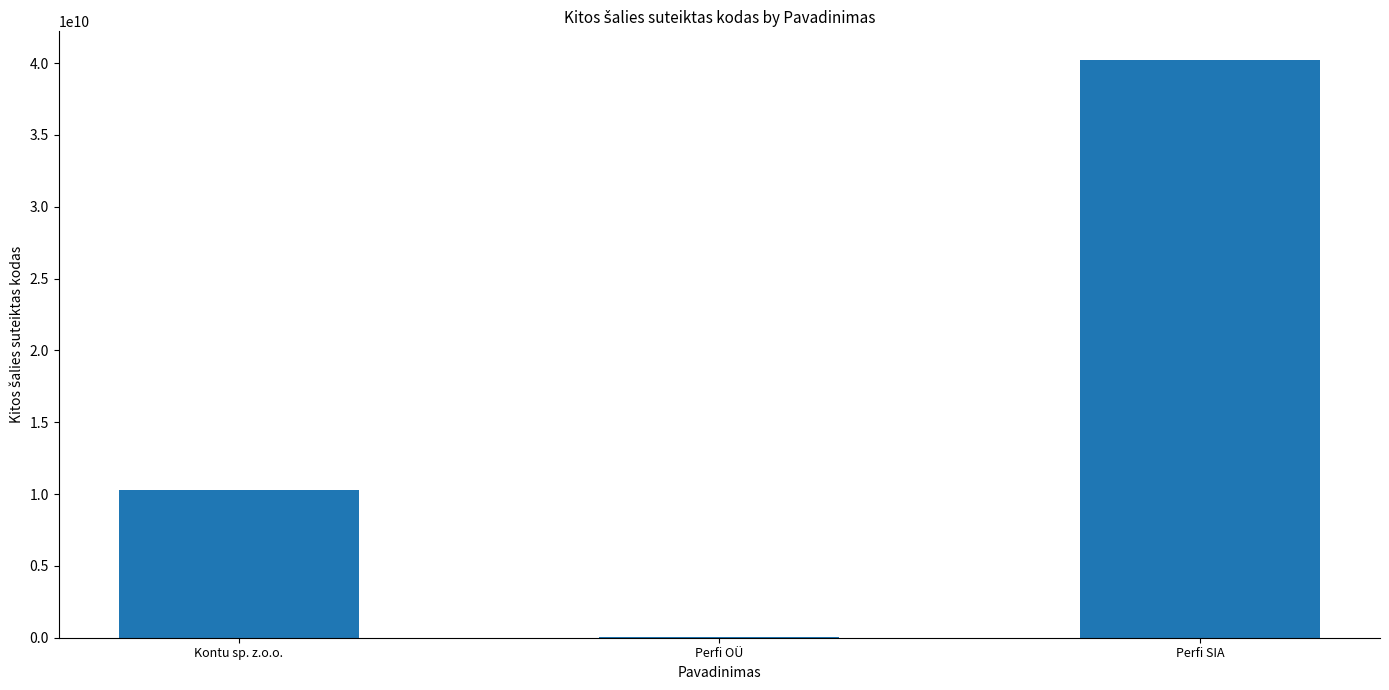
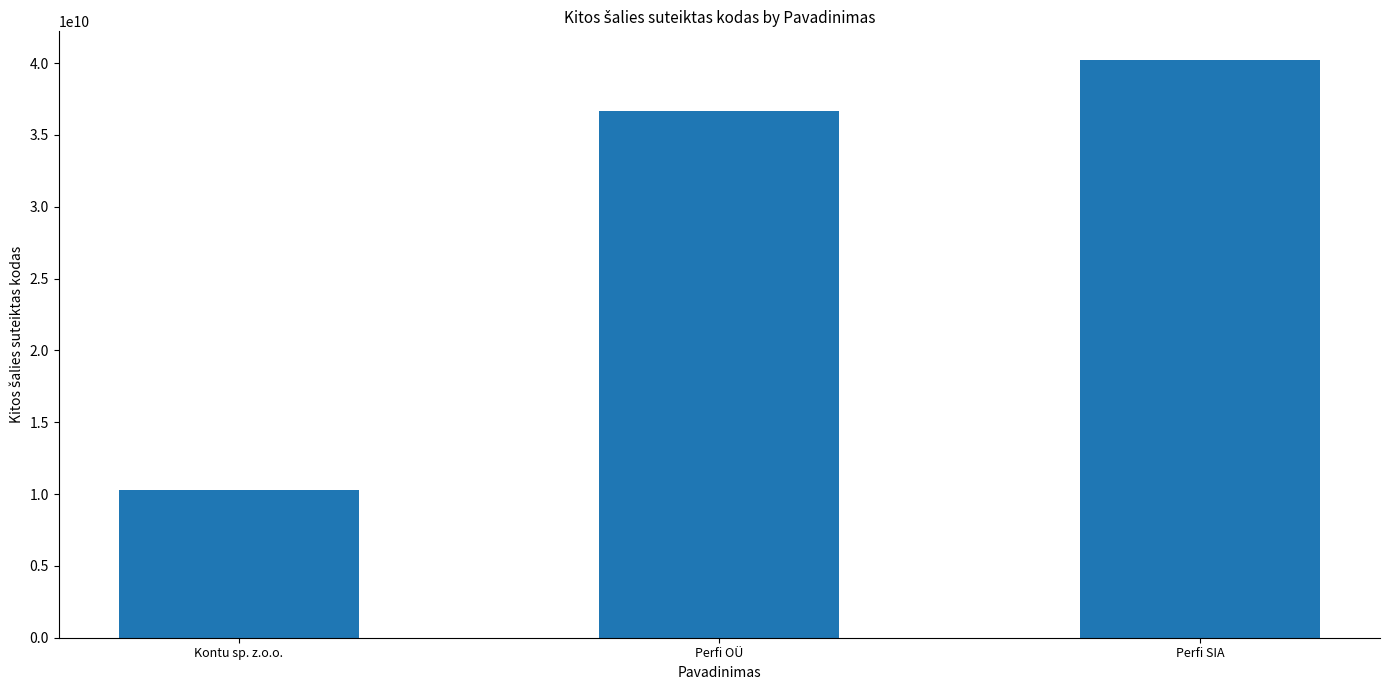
  {
    "Kontu sp. z.o.o.": 10300000000,
-   "Perfi OÜ": 0,
+   "Perfi OÜ": 36600000000,
    "Perfi SIA": 40200000000
  }
